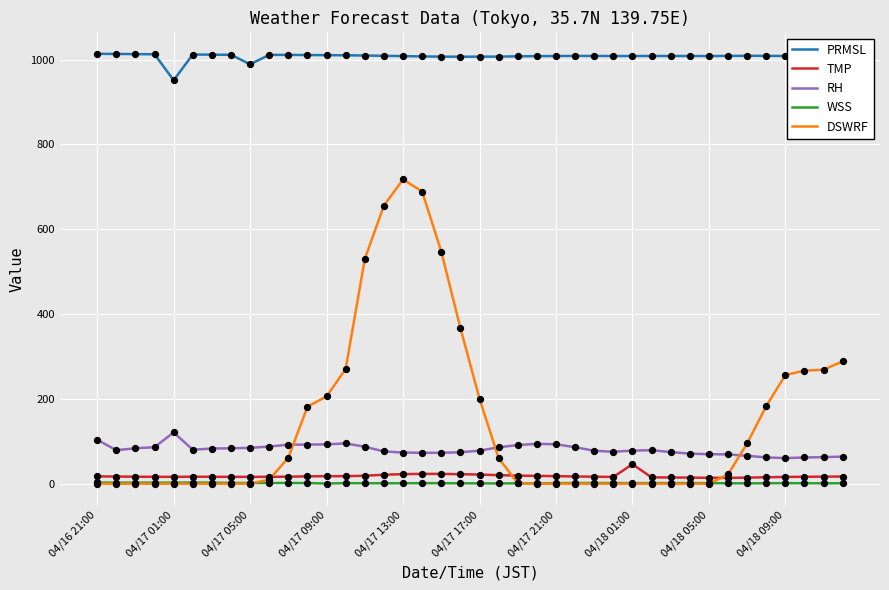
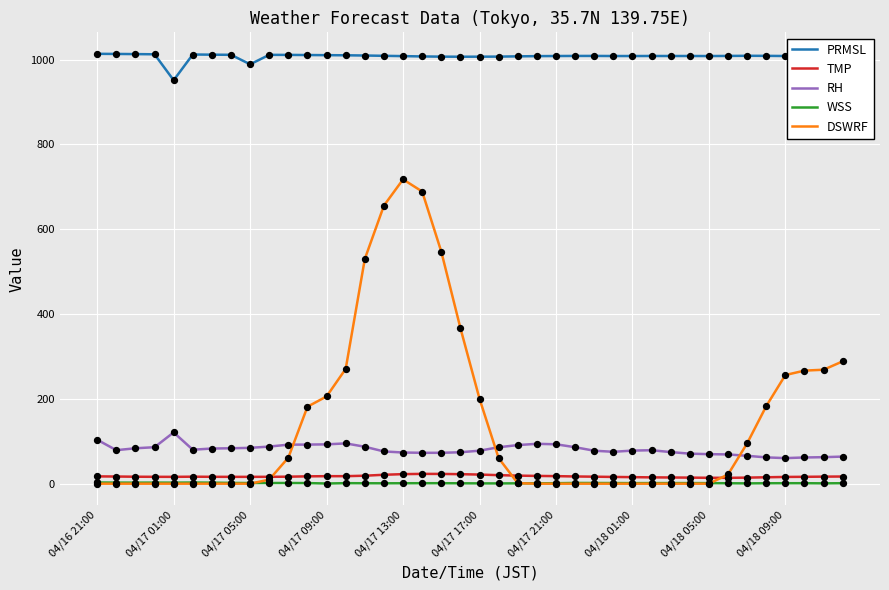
  {
    "PRMSL": {
      "04/16 21:00": 1010,
      "04/17 01:00": 950,
      "04/17 05:00": 990,
      "04/17 09:00": 1010,
      "04/17 13:00": 1010,
      "04/17 17:00": 1010,
      "04/17 21:00": 1010,
      "04/18 01:00": 1010,
      "04/18 05:00": 1010,
      "04/18 09:00": 1010
    },
    "TMP": {
      "04/16 21:00": 20,
      "04/17 01:00": 20,
      "04/17 05:00": 20,
      "04/17 09:00": 20,
      "04/17 13:00": 20,
      "04/17 17:00": 20,
      "04/17 21:00": 20,
-     "04/18 01:00": 50,
+     "04/18 01:00": 20,
      "04/18 05:00": 10,
      "04/18 09:00": 20
    },
    "RH": {
      "04/16 21:00": 100,
      "04/17 01:00": 120,
      "04/17 05:00": 80,
      "04/17 09:00": 90,
      "04/17 13:00": 70,
      "04/17 17:00": 80,
      "04/17 21:00": 90,
      "04/18 01:00": 80,
      "04/18 05:00": 70,
      "04/18 09:00": 60
    },
    "WSS": {
      "04/17 09:00": 0,
      "04/17 13:00": 0,
      "04/17 17:00": 0,
      "04/18 09:00": 0
    },
    "DSWRF": {
      "04/17 09:00": 210,
      "04/17 13:00": 720,
      "04/17 17:00": 200,
      "04/18 09:00": 260
    }
  }
